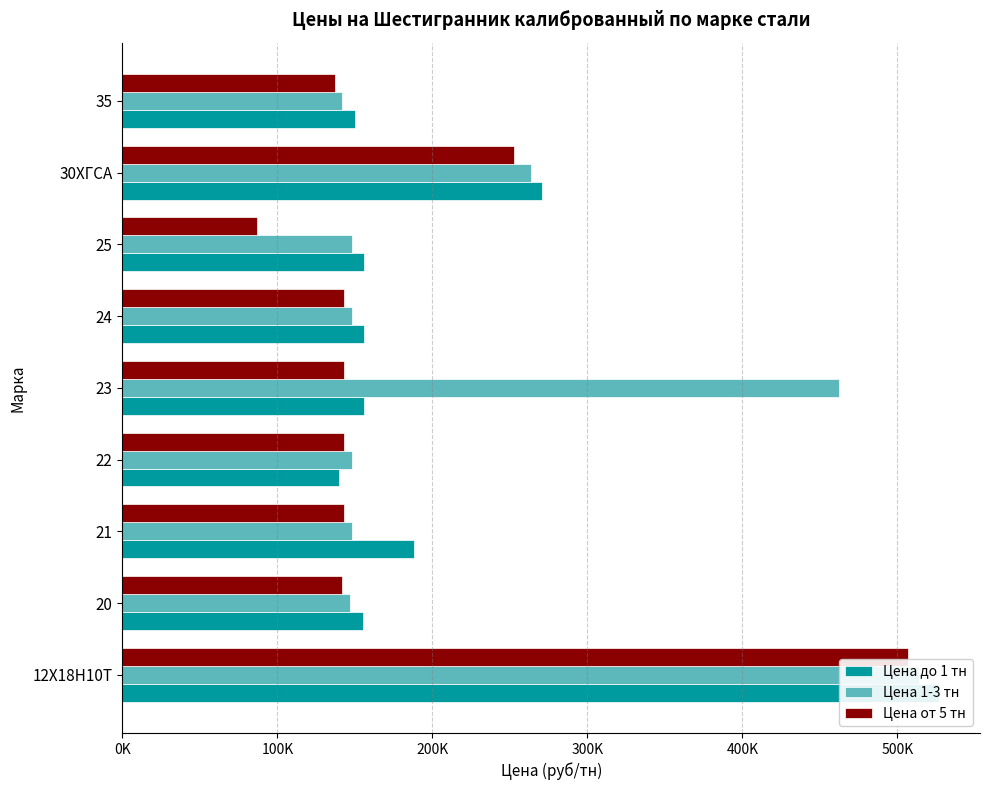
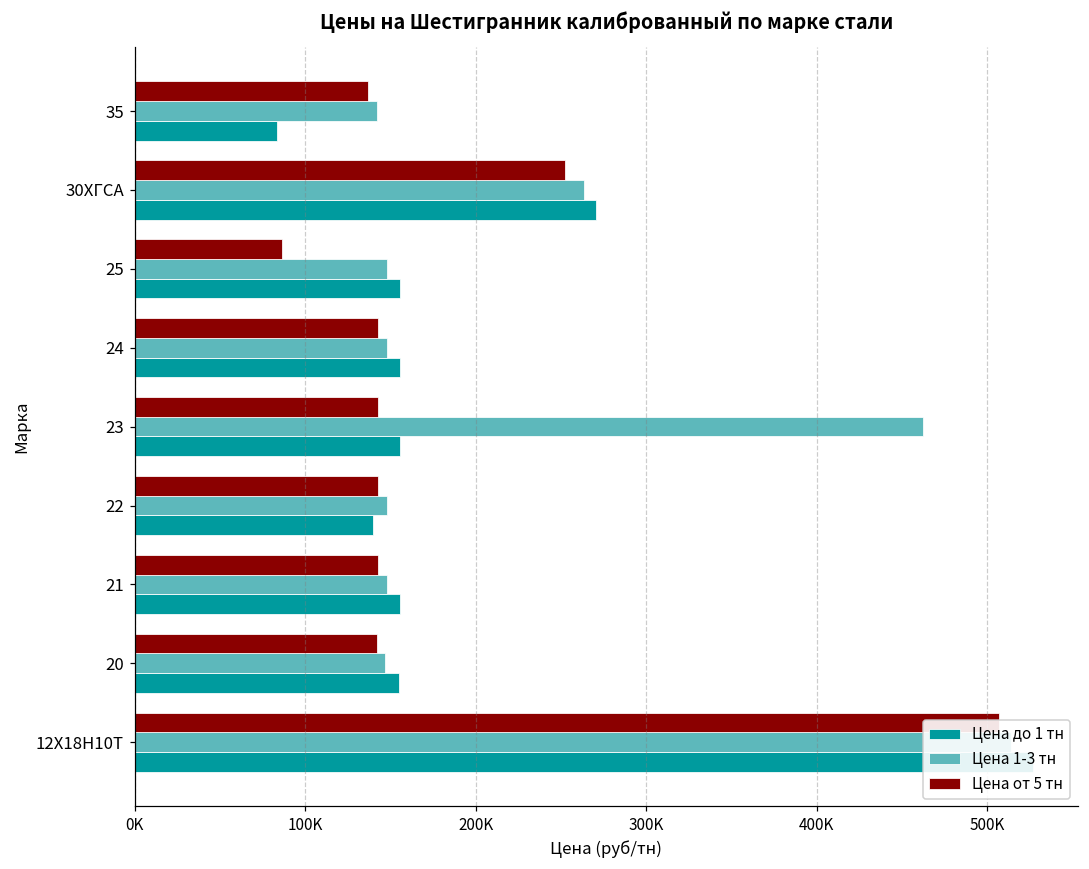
  {
    "Цена до 1 тн": {
-     "35": 150000,
+     "35": 84000,
      "30ХГСА": 271000,
      "25": 156000,
      "24": 156000,
      "23": 156000,
      "22": 140000,
-     "21": 188000,
+     "21": 156000,
      "20": 155000
    },
    "Цена 1-3 тн": {
      "35": 142000,
      "30ХГСА": 264000,
      "25": 148000,
      "24": 148000,
      "23": 463000,
      "22": 148000,
      "21": 148000,
      "20": 147000
    },
    "Цена от 5 тн": {
      "35": 137000,
      "30ХГСА": 253000,
      "25": 87000,
      "24": 143000,
      "23": 143000,
      "22": 143000,
      "21": 143000,
      "20": 142000,
      "12Х18Н10Т": 507000
    }
  }
